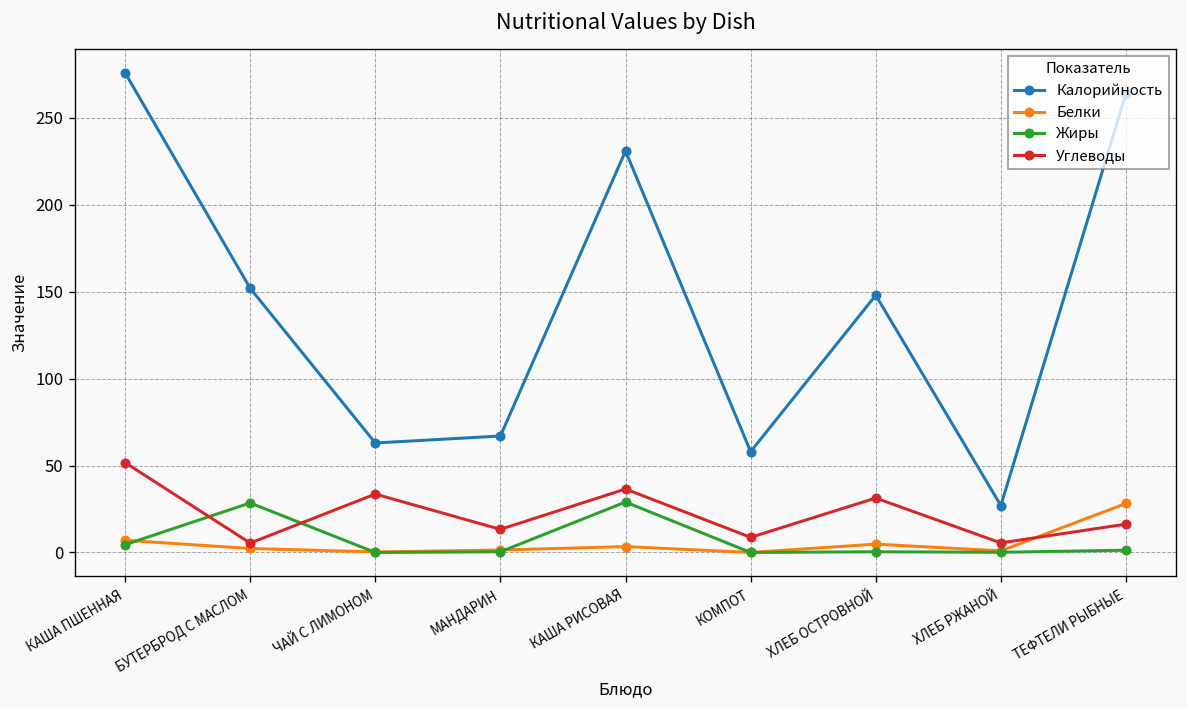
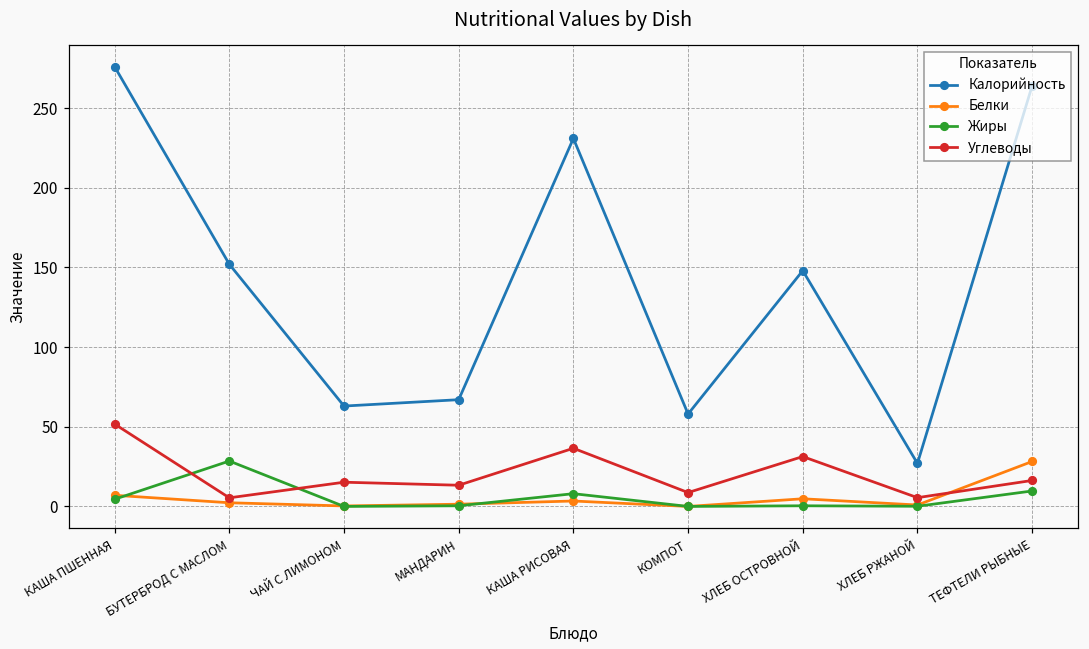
  {
    "Калорийность": {
      "КАША ПШЕННАЯ": 276,
      "БУТЕРБРОД С МАСЛОМ": 152,
      "ЧАЙ С ЛИМОНОМ": 63,
      "МАНДАРИН": 67,
      "КАША РИСОВАЯ": 231,
      "КОМПОТ": 58,
      "ХЛЕБ ОСТРОВНОЙ": 148,
      "ХЛЕБ РЖАНОЙ": 27
    },
    "Белки": {
      "КАША ПШЕННАЯ": 7,
      "БУТЕРБРОД С МАСЛОМ": 2,
      "КАША РИСОВАЯ": 3,
      "ХЛЕБ ОСТРОВНОЙ": 5,
      "ТЕФТЕЛИ РЫБНЫЕ": 28
    },
    "Жиры": {
      "КАША ПШЕННАЯ": 5,
      "БУТЕРБРОД С МАСЛОМ": 29,
-     "КАША РИСОВАЯ": 29,
+     "КАША РИСОВАЯ": 8,
      "ХЛЕБ ОСТРОВНОЙ": 0,
-     "ТЕФТЕЛИ РЫБНЫЕ": 1
+     "ТЕФТЕЛИ РЫБНЫЕ": 10
    },
    "Углеводы": {
      "КАША ПШЕННАЯ": 52,
      "БУТЕРБРОД С МАСЛОМ": 5,
-     "ЧАЙ С ЛИМОНОМ": 34,
+     "ЧАЙ С ЛИМОНОМ": 15,
      "МАНДАРИН": 13,
      "КАША РИСОВАЯ": 37,
      "КОМПОТ": 9,
      "ХЛЕБ ОСТРОВНОЙ": 31,
      "ХЛЕБ РЖАНОЙ": 6,
      "ТЕФТЕЛИ РЫБНЫЕ": 16
    }
  }
